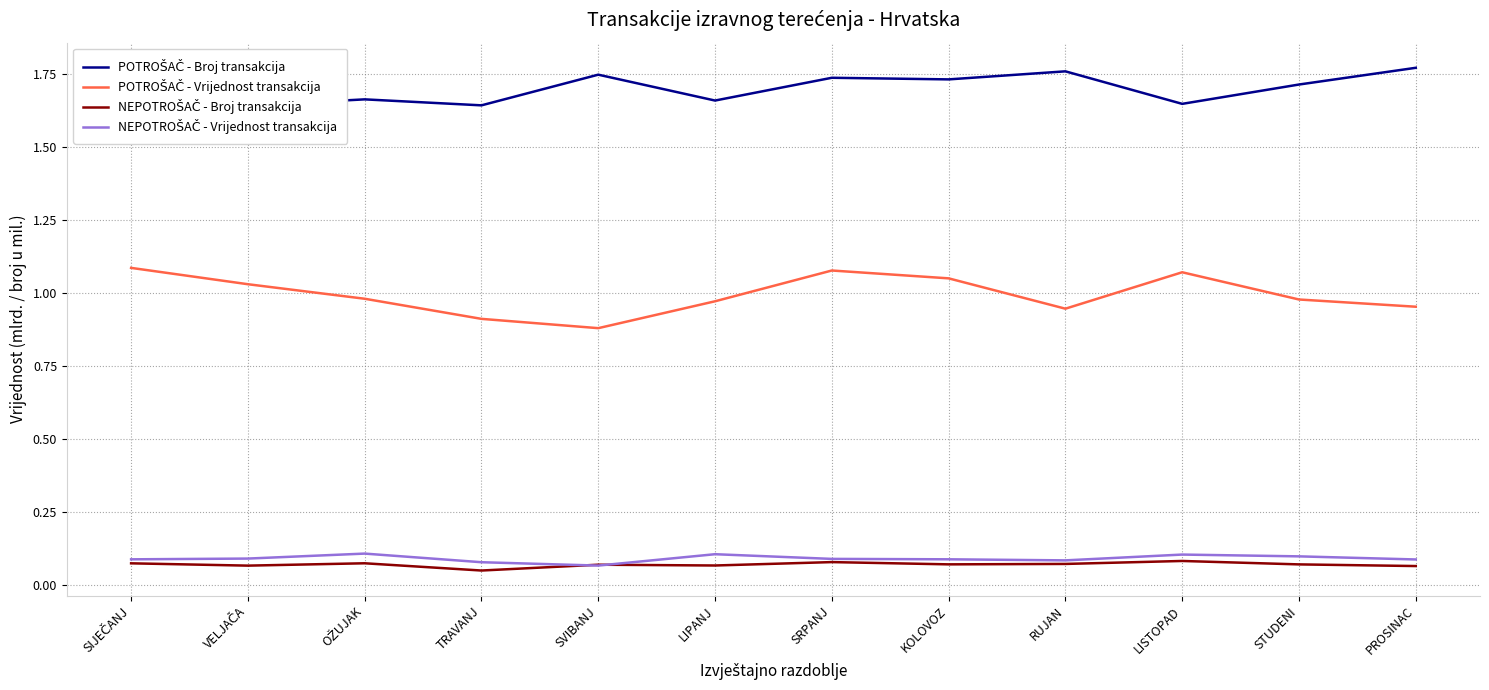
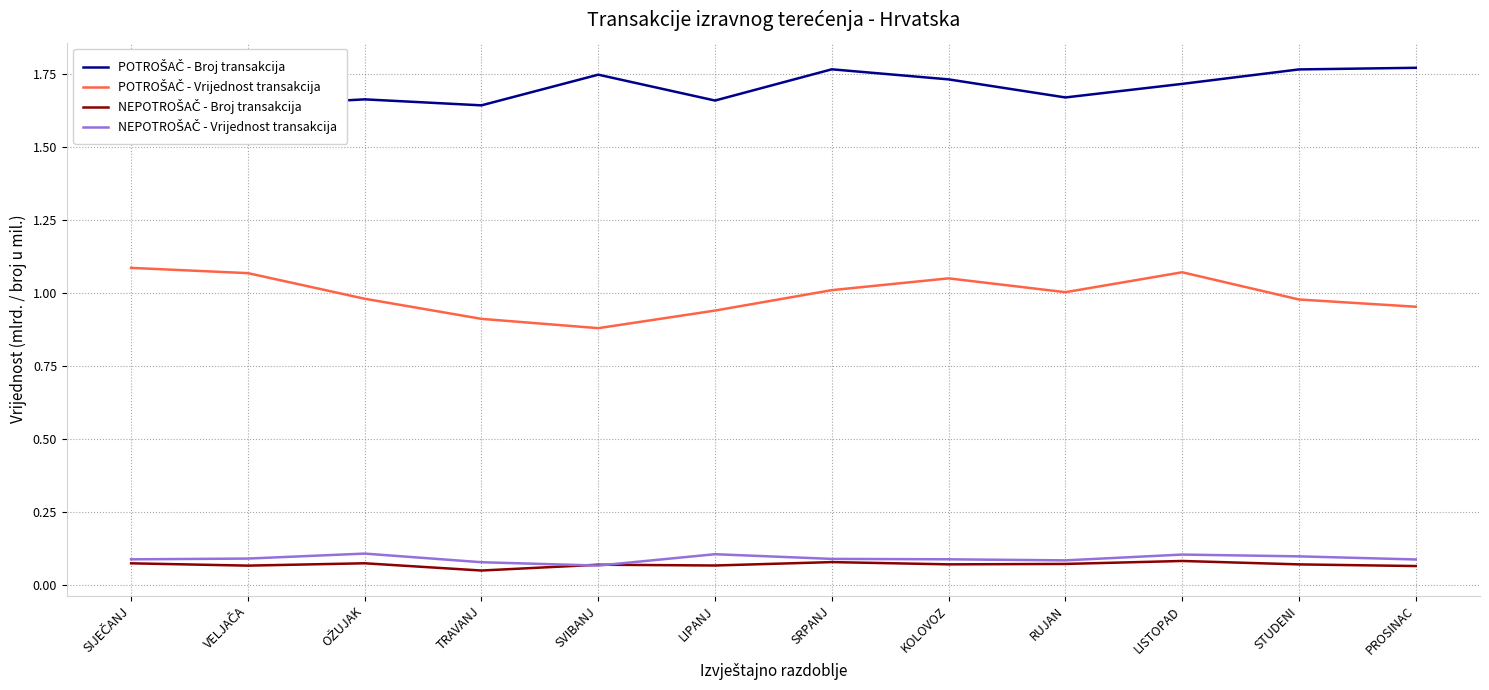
  {
    "POTROŠAČ - Broj transakcija": {
      "OŽUJAK": 1.66,
      "TRAVANJ": 1.64,
      "SVIBANJ": 1.75,
      "LIPANJ": 1.66,
-     "SRPANJ": 1.74,
+     "SRPANJ": 1.76,
      "KOLOVOZ": 1.73,
-     "RUJAN": 1.76,
-     "LISTOPAD": 1.65,
-     "STUDENI": 1.71,
+     "RUJAN": 1.67,
+     "LISTOPAD": 1.71,
+     "STUDENI": 1.76,
      "PROSINAC": 1.77
    },
    "POTROŠAČ - Vrijednost transakcija": {
      "SIJEČANJ": 1.09,
-     "VELJAČA": 1.03,
+     "VELJAČA": 1.07,
      "OŽUJAK": 0.98,
      "TRAVANJ": 0.91,
      "SVIBANJ": 0.88,
-     "LIPANJ": 0.97,
-     "SRPANJ": 1.08,
+     "LIPANJ": 0.94,
+     "SRPANJ": 1.01,
      "KOLOVOZ": 1.05,
-     "RUJAN": 0.95,
+     "RUJAN": 1.00,
      "LISTOPAD": 1.07,
      "STUDENI": 0.98,
      "PROSINAC": 0.95
    },
    "NEPOTROŠAČ - Broj transakcija": {
      "SIJEČANJ": 0.08,
      "VELJAČA": 0.07,
      "OŽUJAK": 0.08,
      "TRAVANJ": 0.05,
      "LIPANJ": 0.07,
      "SRPANJ": 0.08,
      "KOLOVOZ": 0.07,
      "RUJAN": 0.07,
      "LISTOPAD": 0.08,
      "STUDENI": 0.07,
      "PROSINAC": 0.07
    },
    "NEPOTROŠAČ - Vrijednost transakcija": {
      "SIJEČANJ": 0.09,
      "VELJAČA": 0.09,
      "OŽUJAK": 0.11,
      "TRAVANJ": 0.08,
      "LIPANJ": 0.11,
      "SRPANJ": 0.09,
      "KOLOVOZ": 0.09,
      "RUJAN": 0.09,
      "LISTOPAD": 0.11,
      "STUDENI": 0.10,
      "PROSINAC": 0.09
    }
  }
